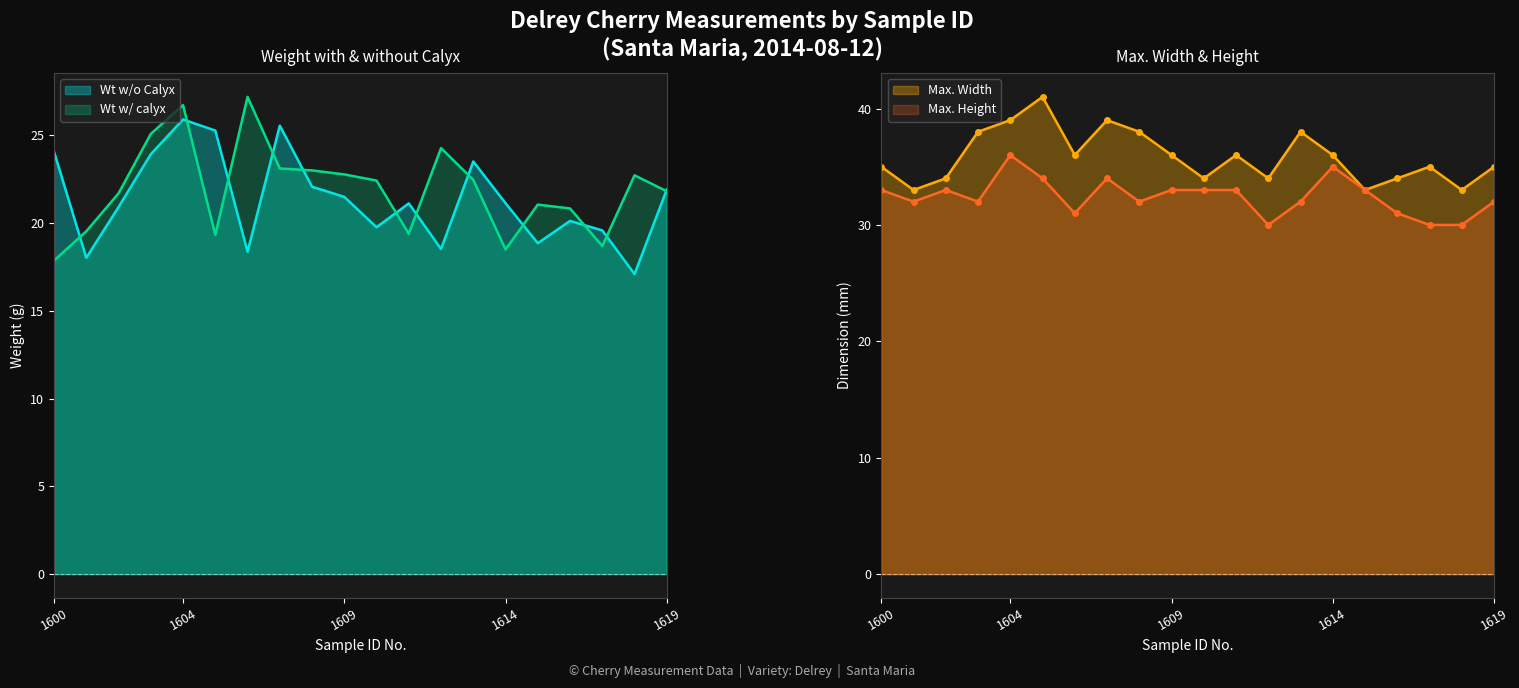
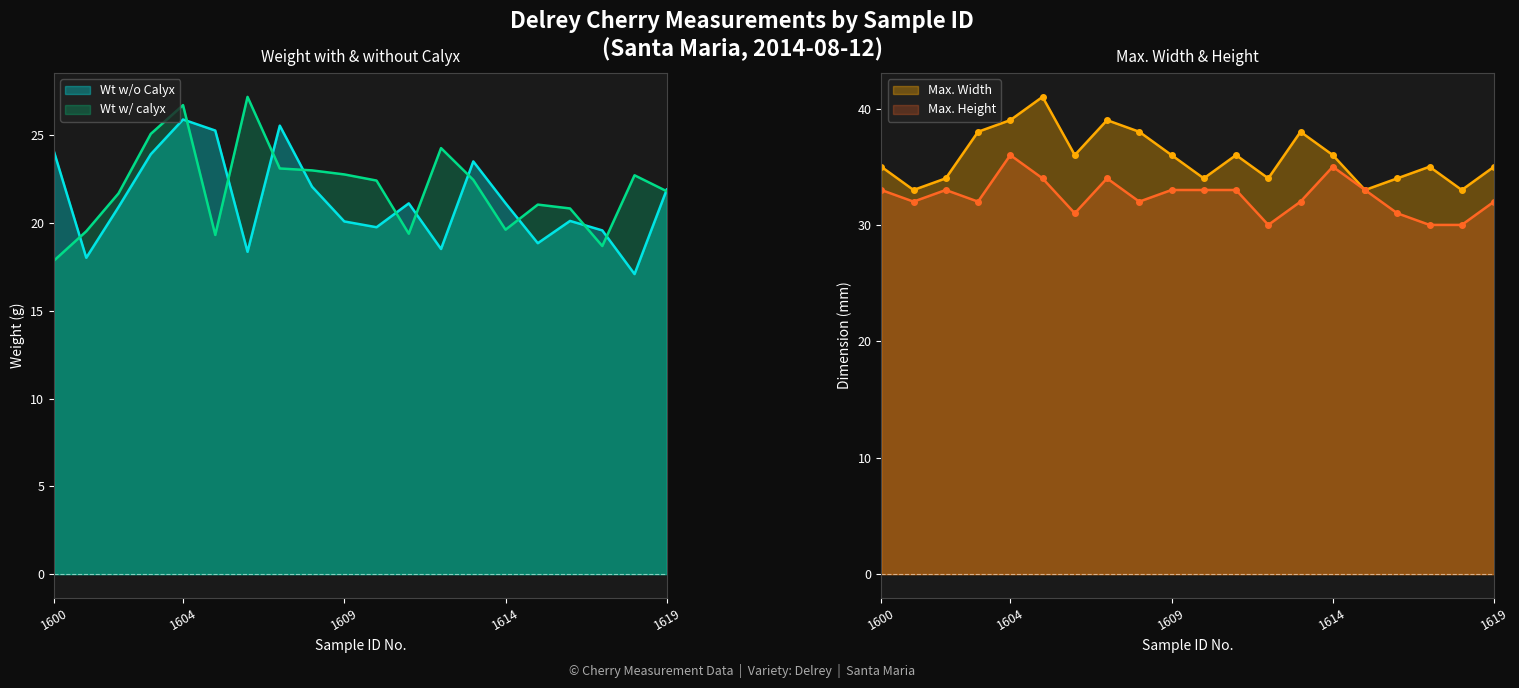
  {
    "Weight with & without Calyx": {
      "Wt w/o Calyx": {
        "1600": 24.1,
        "1604": 25.9,
-       "1609": 21.5,
+       "1609": 20.1,
        "1614": 21.1
      },
      "Wt w/ calyx": {
        "1600": 17.9,
        "1604": 26.7,
        "1609": 22.8,
-       "1614": 18.5
+       "1614": 19.6
      }
    },
    "Max. Width & Height": {
      "Max. Width": {
        "1600": 35.0,
        "1604": 39.0,
        "1609": 36.0,
        "1614": 36.0,
        "1619": 35.0
      },
      "Max. Height": {
        "1600": 33.0,
        "1604": 36.0,
        "1609": 33.0,
        "1614": 35.0,
        "1619": 32.0
      }
    }
  }
